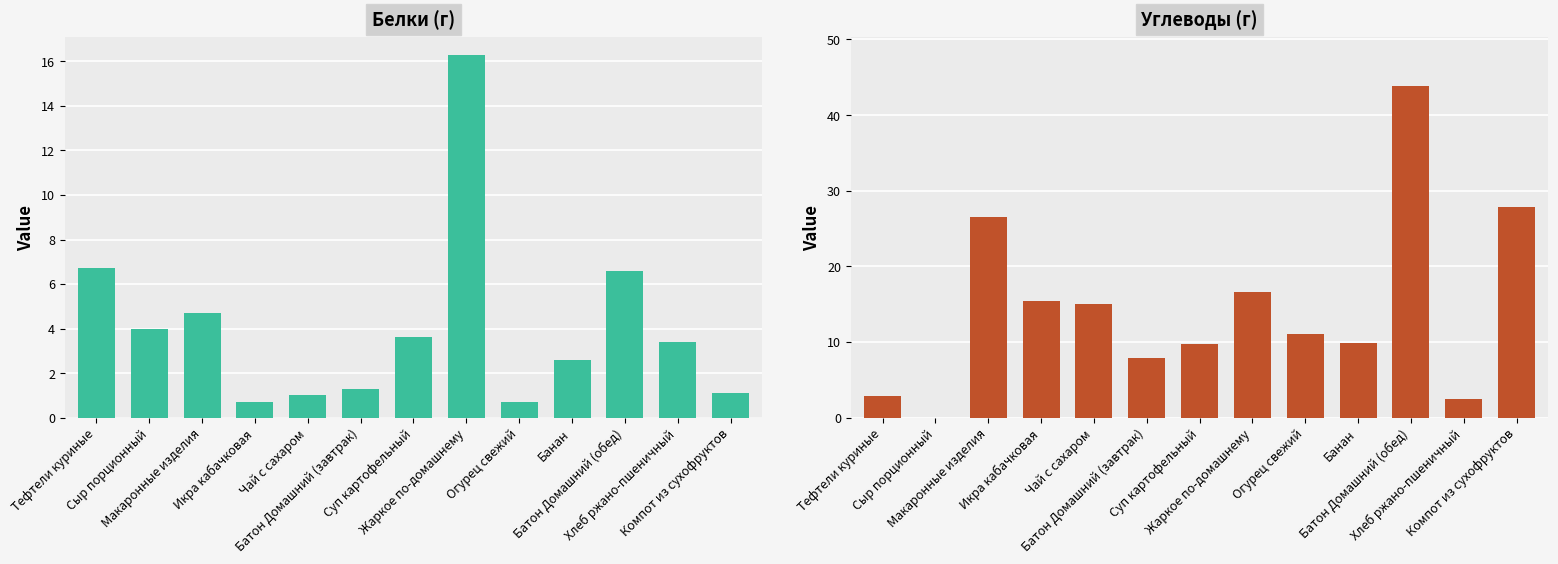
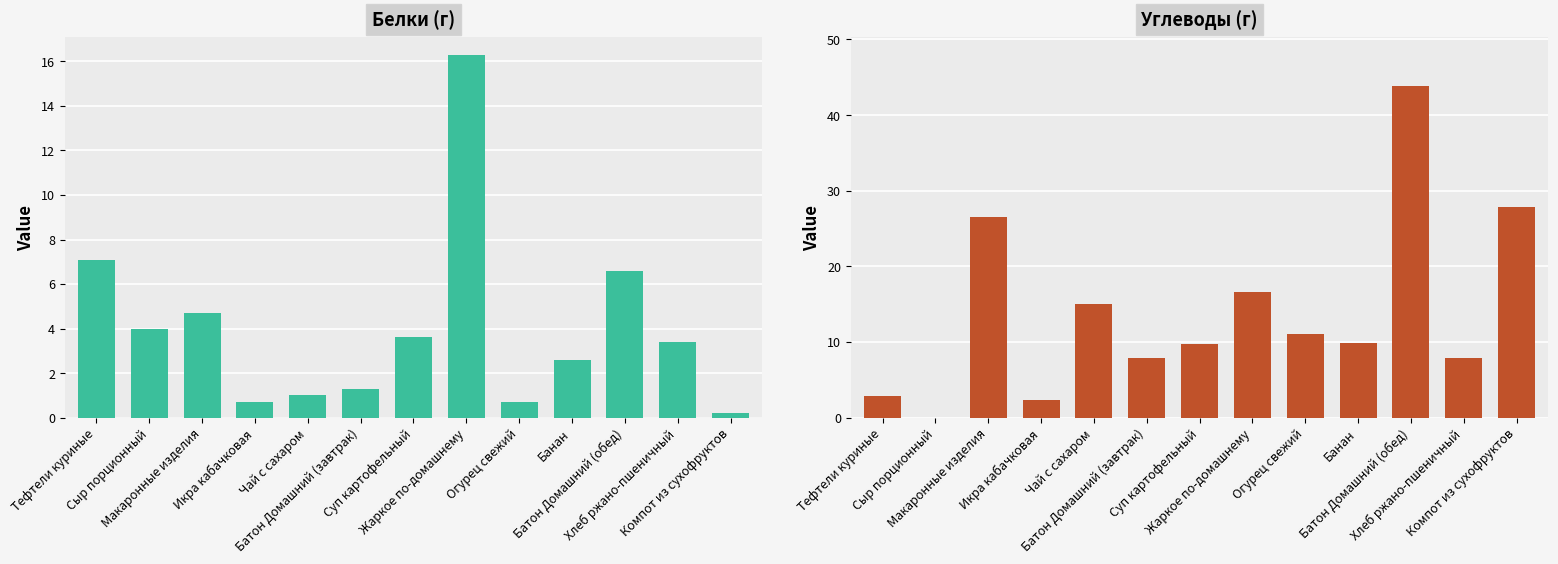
  {
    "Белки (г)": {
-     "Тефтели куриные": 6.7,
+     "Тефтели куриные": 7.1,
      "Сыр порционный": 4.0,
      "Макаронные изделия": 4.7,
      "Икра кабачковая": 0.7,
      "Чай с сахаром": 1.0,
      "Батон Домашний (завтрак)": 1.3,
      "Суп картофельный": 3.6,
      "Жаркое по-домашнему": 16.3,
      "Огурец свежий": 0.7,
      "Банан": 2.6,
      "Батон Домашний (обед)": 6.6,
      "Хлеб ржано-пшеничный": 3.4,
-     "Компот из сухофруктов": 1.1
+     "Компот из сухофруктов": 0.2
    },
    "Углеводы (г)": {
      "Тефтели куриные": 3,
      "Сыр порционный": 0,
      "Макаронные изделия": 27,
-     "Икра кабачковая": 15,
+     "Икра кабачковая": 2,
      "Чай с сахаром": 15,
      "Батон Домашний (завтрак)": 8,
      "Суп картофельный": 10,
      "Жаркое по-домашнему": 17,
      "Огурец свежий": 11,
      "Банан": 10,
      "Батон Домашний (обед)": 44,
-     "Хлеб ржано-пшеничный": 2,
+     "Хлеб ржано-пшеничный": 8,
      "Компот из сухофруктов": 28
    }
  }
